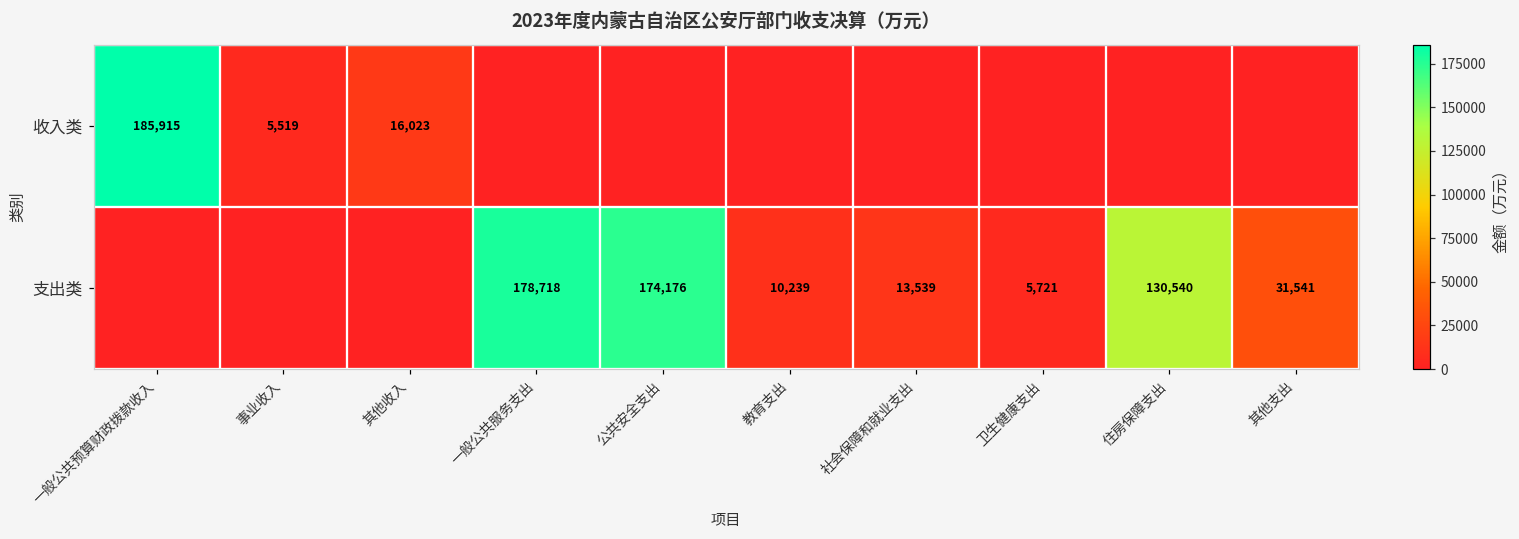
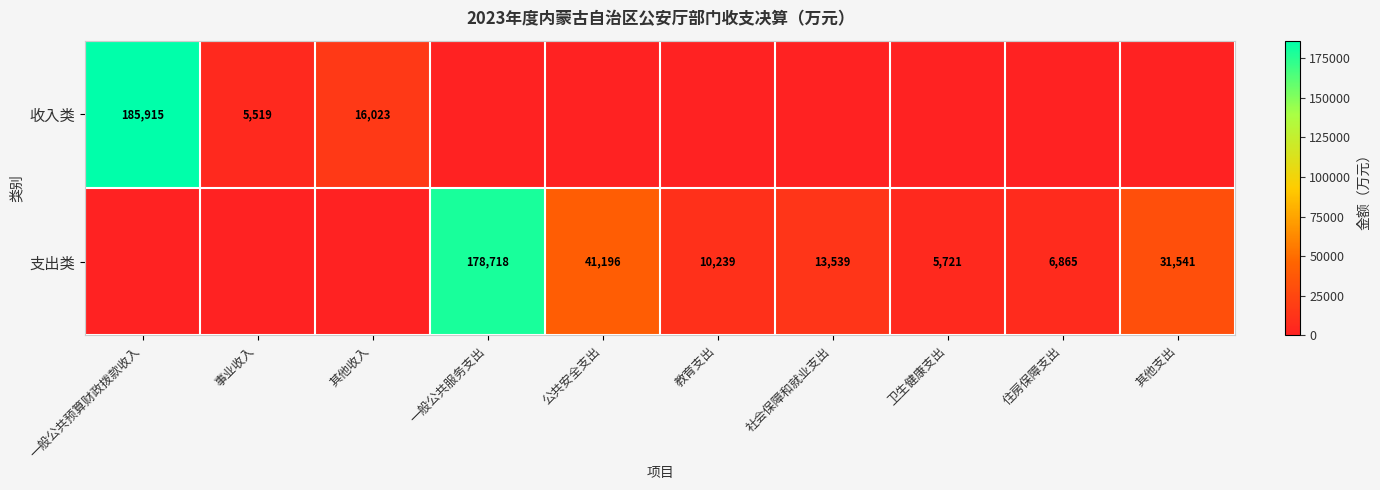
  {
    "收入类": {
      "一般公共预算财政拨款收入": "185,915",
      "事业收入": "5,519",
      "其他收入": "16,023"
    },
    "支出类": {
      "一般公共服务支出": "178,718",
-     "公共安全支出": "174,176",
+     "公共安全支出": "41,196",
      "教育支出": "10,239",
      "社会保障和就业支出": "13,539",
      "卫生健康支出": "5,721",
-     "住房保障支出": "130,540",
+     "住房保障支出": "6,865",
      "其他支出": "31,541"
    }
  }
